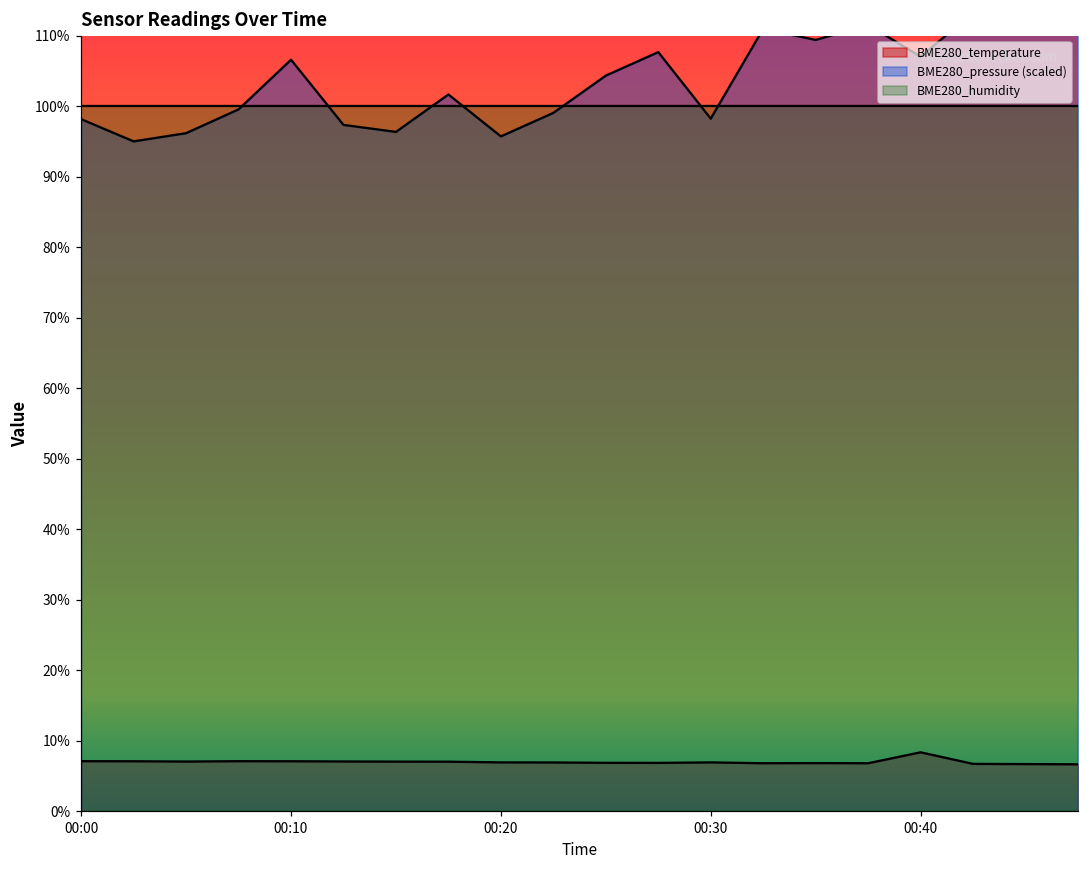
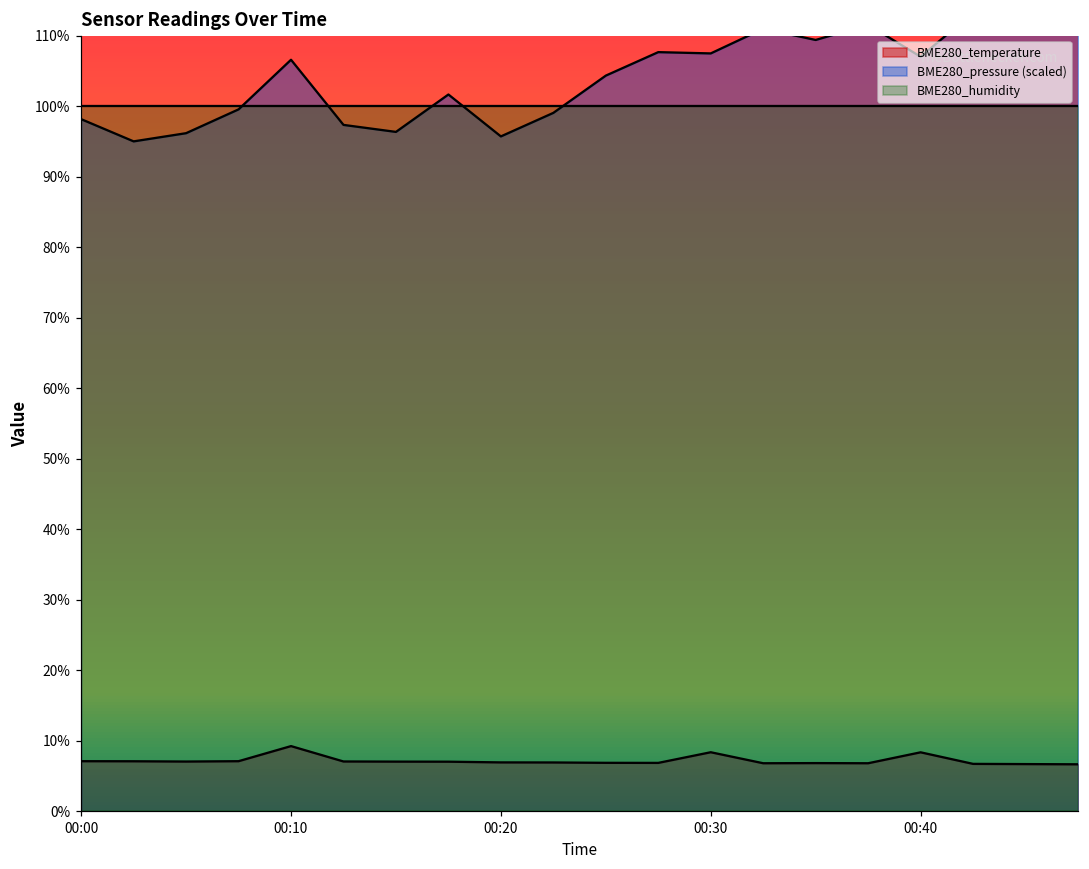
  {
    "BME280_temperature": {
      "00:00": "7%",
-     "00:10": "7%",
+     "00:10": "9%",
      "00:20": "7%",
-     "00:30": "7%",
+     "00:30": "8%",
      "00:40": "8%"
    },
    "BME280_pressure (scaled)": {
      "00:00": "98%",
      "00:10": "107%",
      "00:20": "96%",
-     "00:30": "98%"
+     "00:30": "107%"
    },
    "BME280_humidity": {
      "00:00": "100%",
      "00:10": "100%",
      "00:20": "100%",
      "00:30": "100%",
      "00:40": "100%"
    }
  }
